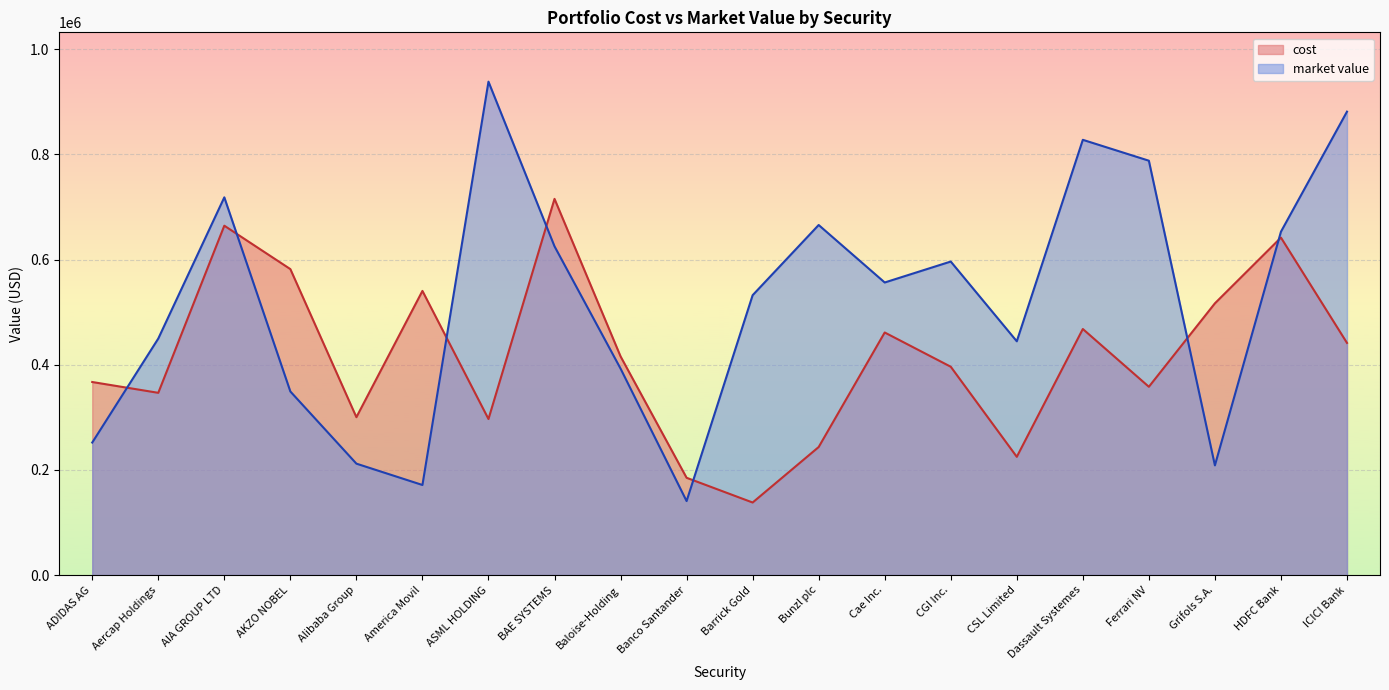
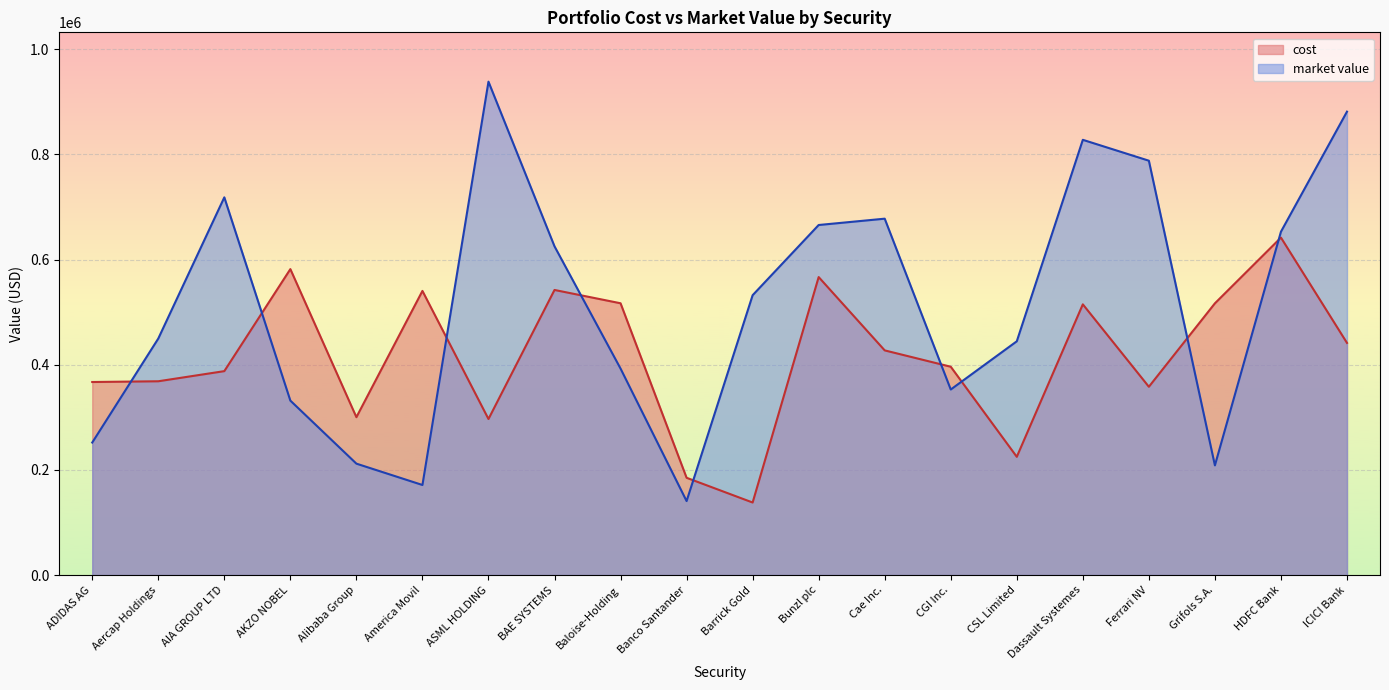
  {
    "cost": {
      "ADIDAS AG": 370000,
-     "Aercap Holdings": 350000,
-     "AIA GROUP LTD": 660000,
+     "Aercap Holdings": 370000,
+     "AIA GROUP LTD": 390000,
      "AKZO NOBEL": 580000,
      "Alibaba Group": 300000,
      "America Movil": 540000,
      "ASML HOLDING": 300000,
-     "BAE SYSTEMS": 720000,
-     "Baloise-Holding": 420000,
+     "BAE SYSTEMS": 540000,
+     "Baloise-Holding": 520000,
      "Banco Santander": 190000,
      "Barrick Gold": 140000,
-     "Bunzl plc": 240000,
-     "Cae Inc.": 460000,
+     "Bunzl plc": 570000,
+     "Cae Inc.": 430000,
      "CGI Inc.": 400000,
      "CSL Limited": 220000,
-     "Dassault Systemes": 470000,
+     "Dassault Systemes": 510000,
      "Ferrari NV": 360000,
      "Grifols S.A.": 520000,
      "HDFC Bank": 640000,
      "ICICI Bank": 440000
    },
    "market value": {
      "ADIDAS AG": 250000,
      "Aercap Holdings": 450000,
      "AIA GROUP LTD": 720000,
-     "AKZO NOBEL": 350000,
+     "AKZO NOBEL": 330000,
      "Alibaba Group": 210000,
      "America Movil": 170000,
      "ASML HOLDING": 940000,
      "BAE SYSTEMS": 630000,
      "Baloise-Holding": 390000,
      "Banco Santander": 140000,
      "Barrick Gold": 530000,
      "Bunzl plc": 670000,
-     "Cae Inc.": 560000,
-     "CGI Inc.": 600000,
+     "Cae Inc.": 680000,
+     "CGI Inc.": 350000,
      "CSL Limited": 440000,
      "Dassault Systemes": 830000,
      "Ferrari NV": 790000,
      "Grifols S.A.": 210000,
      "HDFC Bank": 650000,
      "ICICI Bank": 880000
    }
  }
